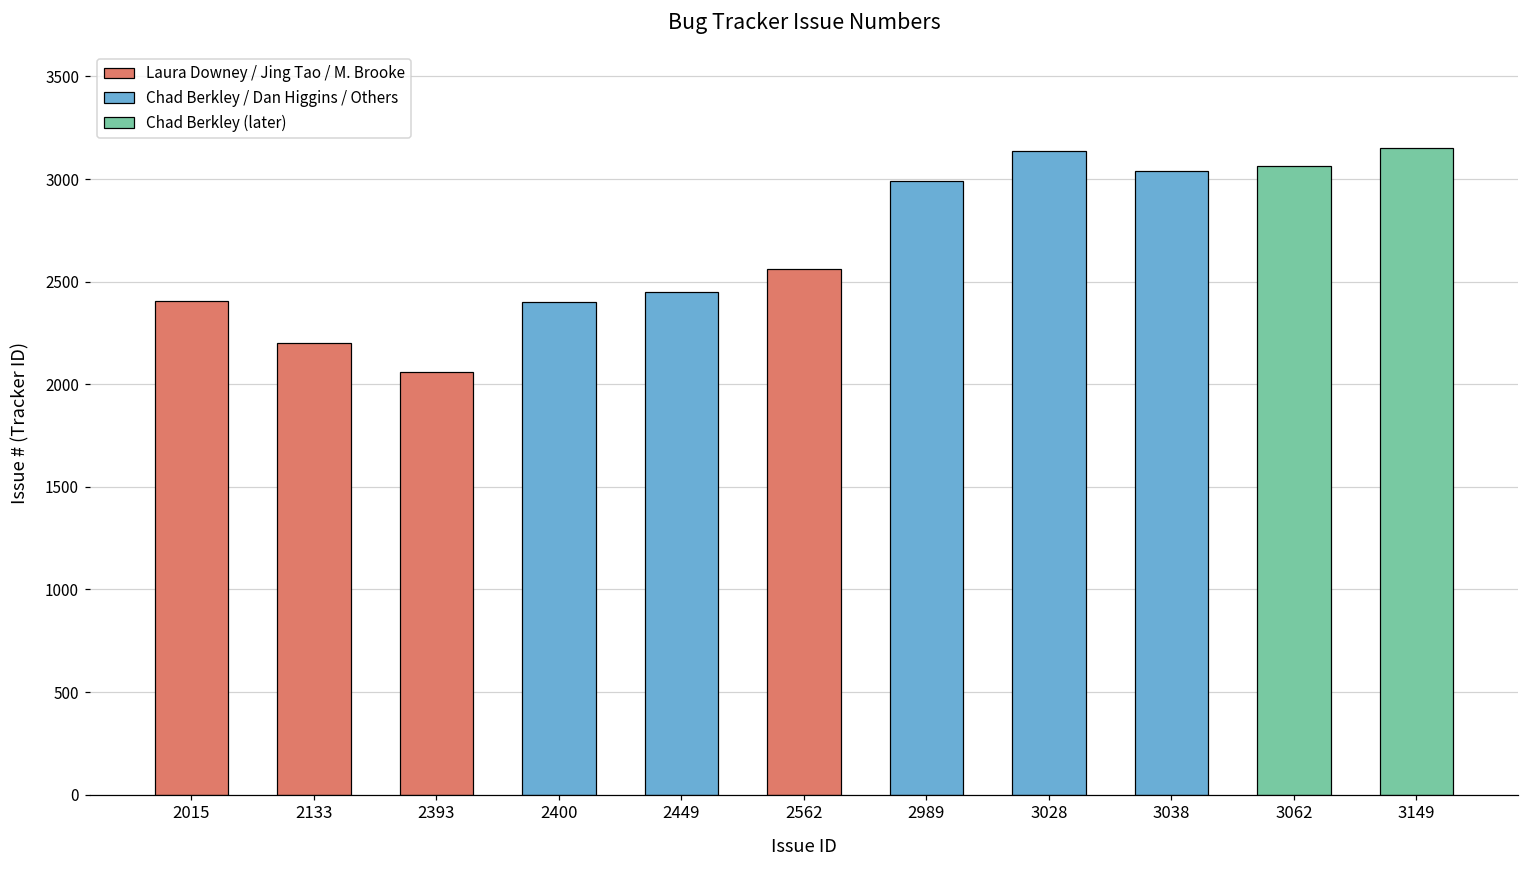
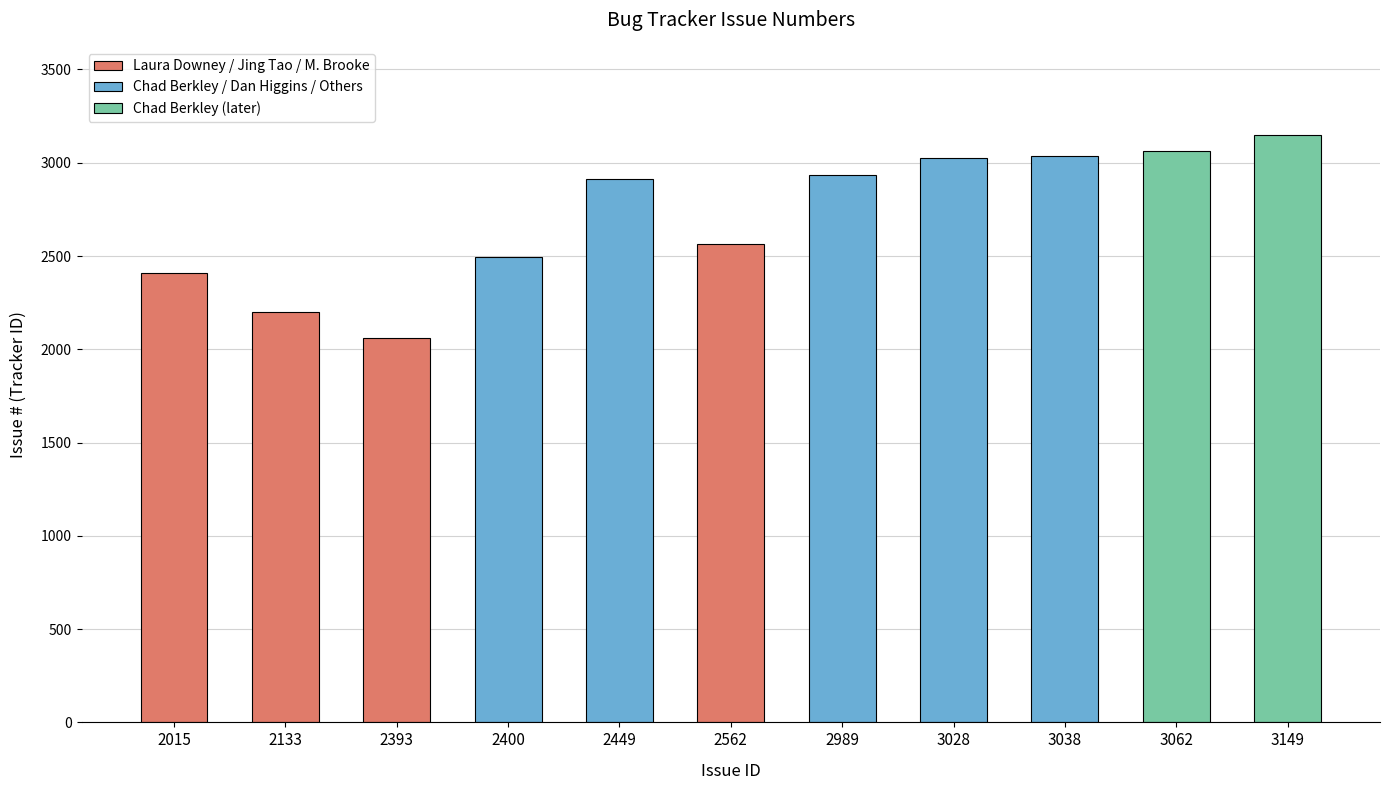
  {
    "2015": 2410,
    "2133": 2200,
    "2393": 2060,
-   "2400": 2400,
-   "2449": 2450,
+   "2400": 2490,
+   "2449": 2910,
    "2562": 2560,
-   "2989": 2990,
-   "3028": 3140,
+   "2989": 2930,
+   "3028": 3030,
    "3038": 3040,
    "3062": 3060,
    "3149": 3150
  }
